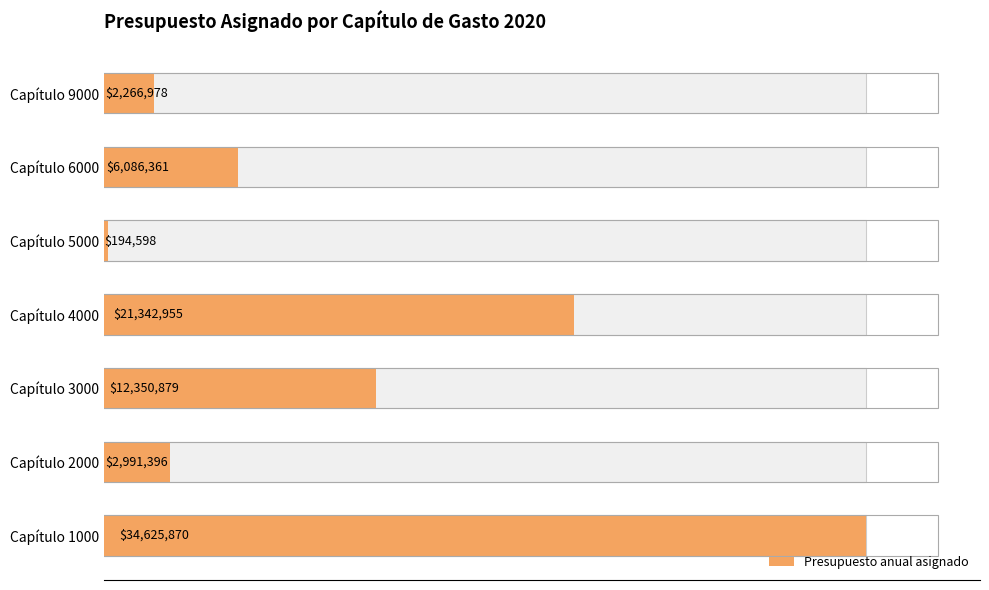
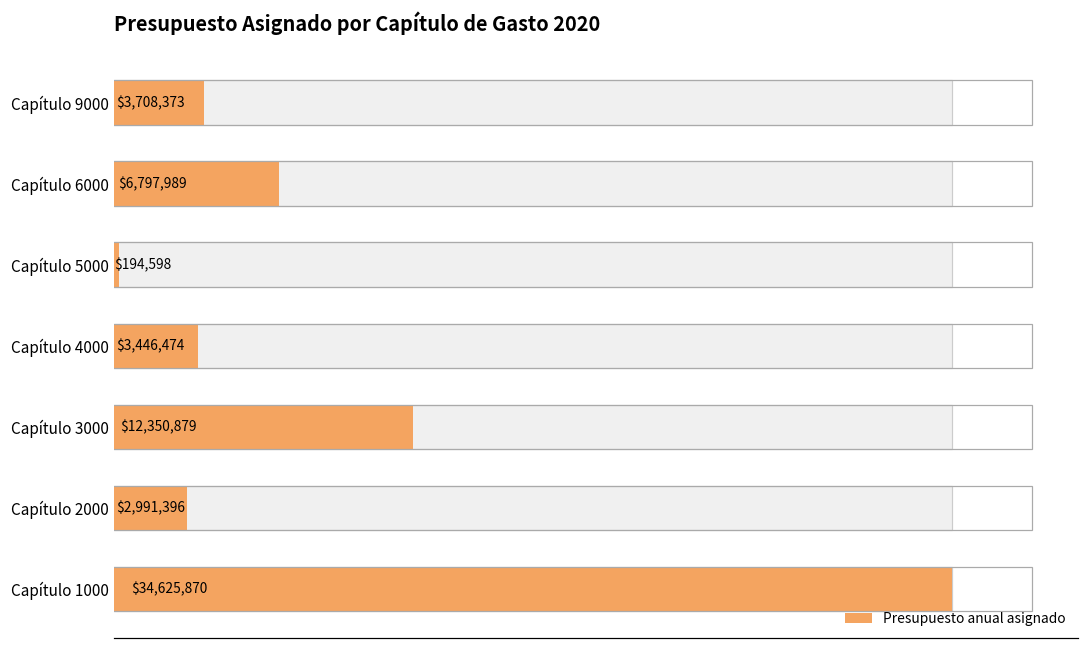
  {
    "Presupuesto anual asignado": {
-     "Capítulo 9000": "$2,266,978",
-     "Capítulo 6000": "$6,086,361",
-     "Capítulo 4000": "$21,342,955",
+     "Capítulo 9000": "$3,708,373",
+     "Capítulo 6000": "$6,797,989",
+     "Capítulo 4000": "$3,446,474",
      "Capítulo 1000": "$34,625,870"
    }
  }
